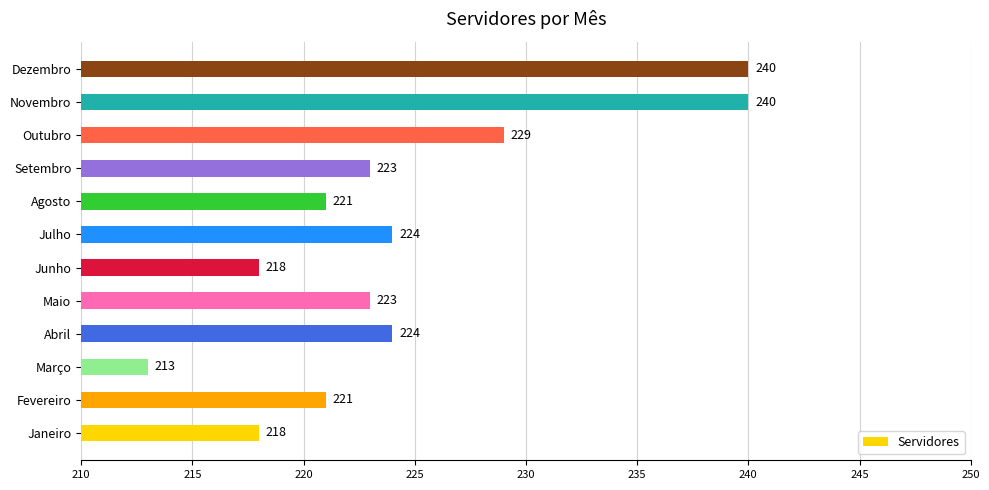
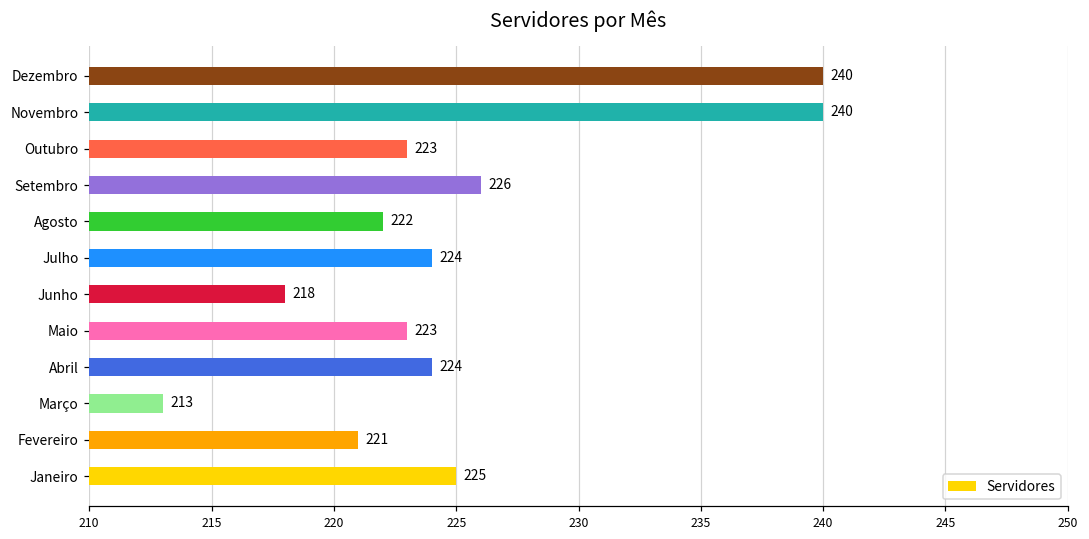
  {
    "Dezembro": 240,
    "Novembro": 240,
-   "Outubro": 229,
-   "Setembro": 223,
-   "Agosto": 221,
+   "Outubro": 223,
+   "Setembro": 226,
+   "Agosto": 222,
    "Julho": 224,
    "Junho": 218,
    "Maio": 223,
    "Abril": 224,
    "Março": 213,
    "Fevereiro": 221,
-   "Janeiro": 218
+   "Janeiro": 225
  }
